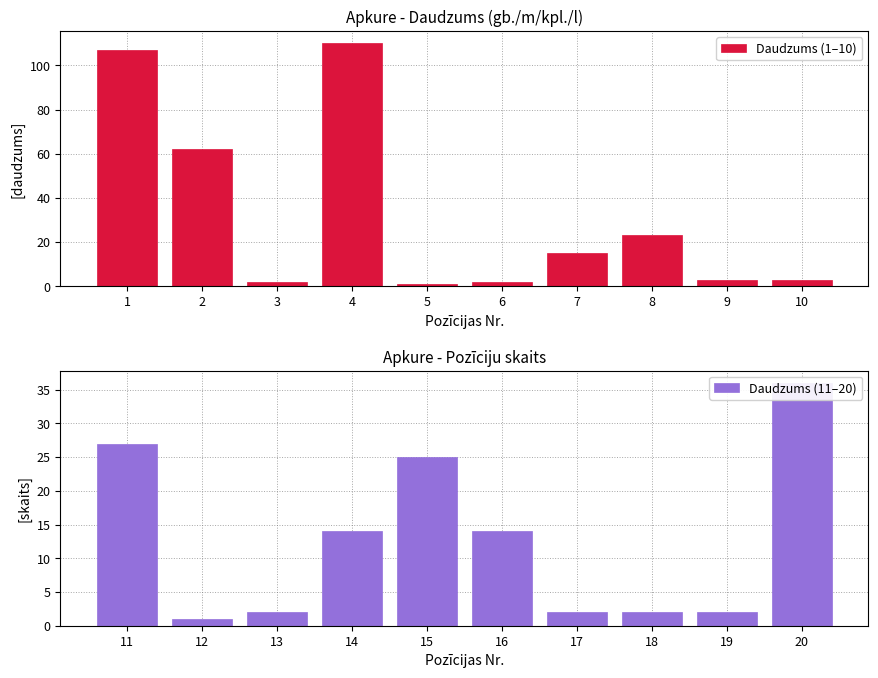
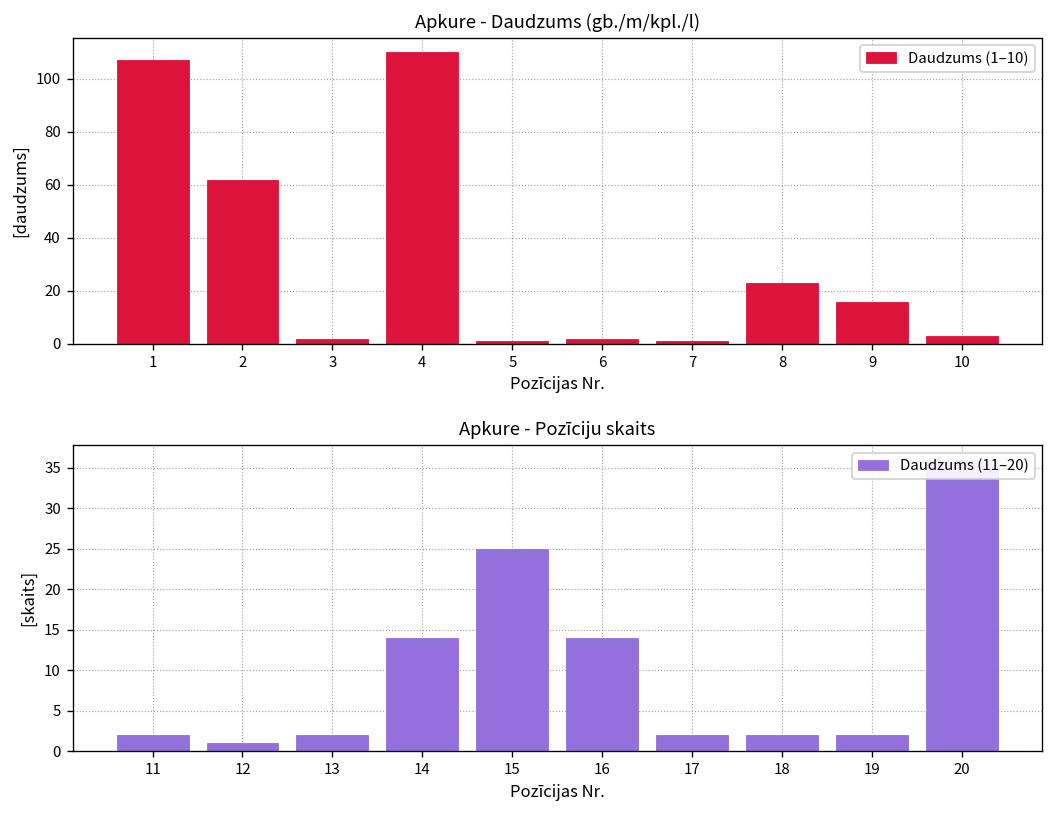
  {
    "Apkure - Daudzums (gb./m/kpl./l)": {
      "1": 107,
      "2": 62,
      "3": 2,
      "4": 110,
      "6": 2,
-     "7": 15,
+     "7": 1,
      "8": 23,
-     "9": 3,
+     "9": 16,
      "10": 3
    },
    "Apkure - Pozīciju skaits": {
-     "11": 27,
+     "11": 2,
      "12": 1,
      "13": 2,
      "14": 14,
      "15": 25,
      "16": 14,
      "17": 2,
      "18": 2,
      "19": 2
    }
  }
